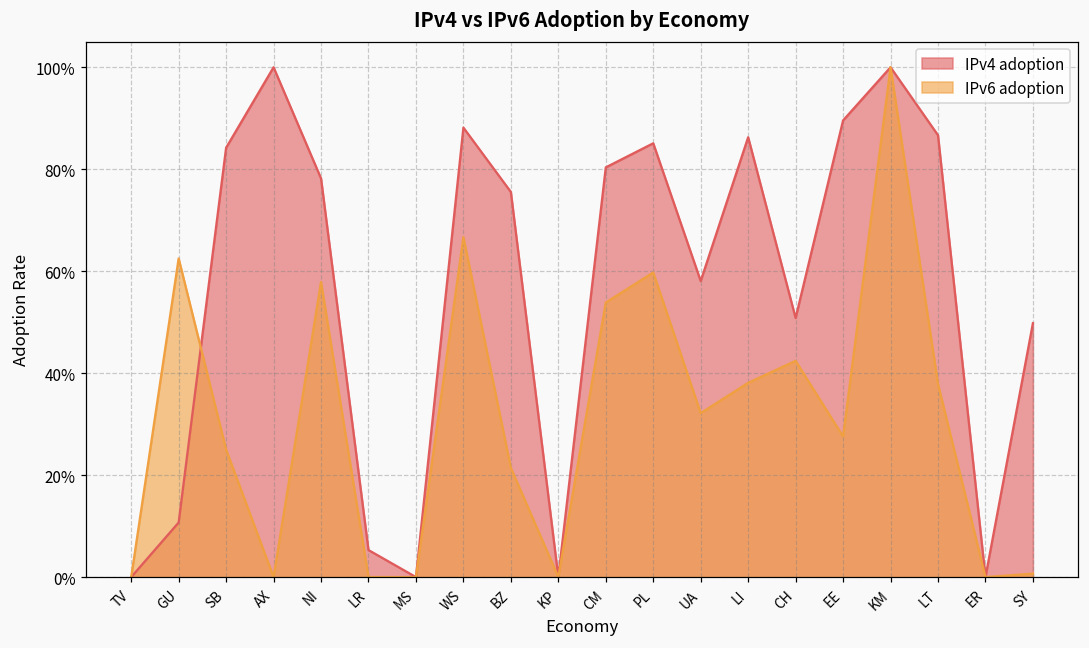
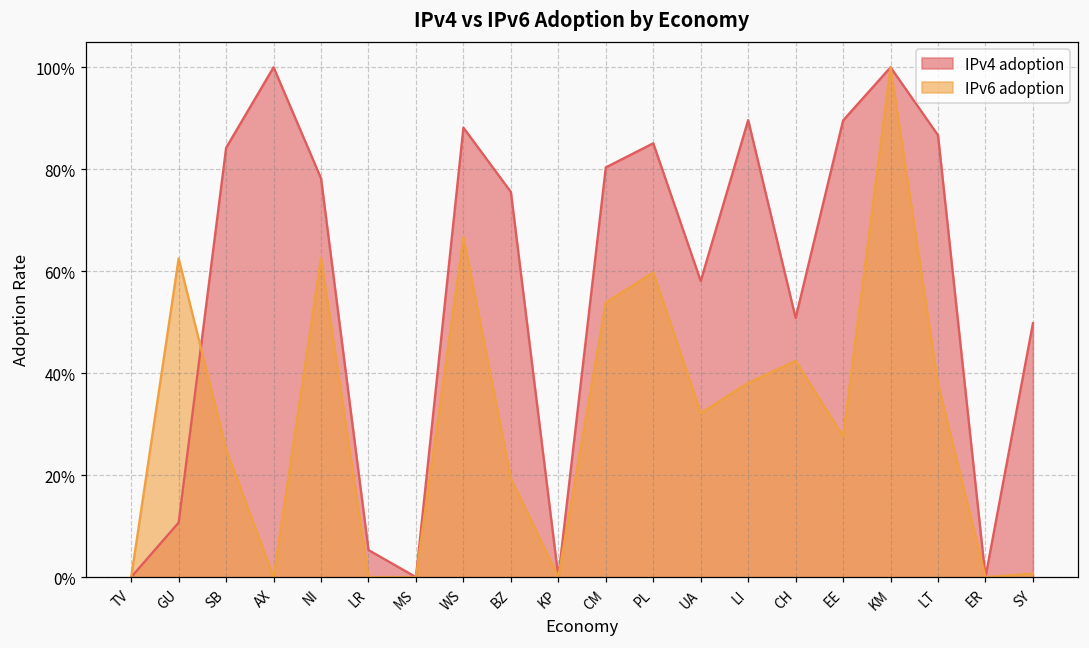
  {
    "IPv4 adoption": {
      "GU": "11%",
      "SB": "84%",
      "AX": "100%",
      "NI": "78%",
      "LR": "5%",
      "WS": "88%",
      "BZ": "76%",
      "CM": "80%",
      "PL": "85%",
      "UA": "58%",
-     "LI": "86%",
+     "LI": "90%",
      "CH": "51%",
      "EE": "90%",
      "LT": "87%",
      "SY": "50%"
    },
    "IPv6 adoption": {
      "GU": "63%",
      "SB": "25%",
      "AX": "0%",
-     "NI": "58%",
+     "NI": "63%",
      "LR": "0%",
      "WS": "67%",
-     "BZ": "21%",
+     "BZ": "19%",
      "CM": "54%",
      "PL": "60%",
      "UA": "32%",
      "LI": "38%",
      "CH": "42%",
      "EE": "28%",
      "LT": "38%",
      "SY": "1%"
    }
  }
